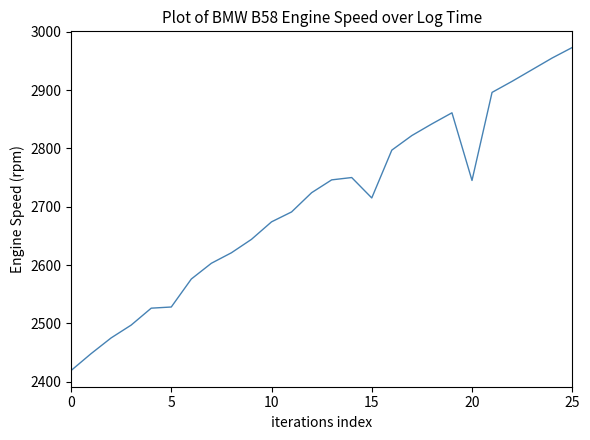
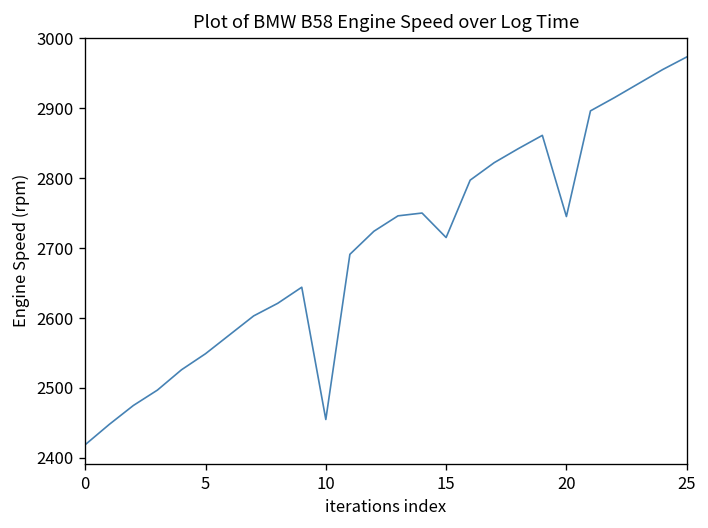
  {
    "0": 2420,
-   "5": 2530,
-   "10": 2670,
+   "5": 2550,
+   "10": 2460,
    "15": 2720,
    "20": 2750,
    "25": 2970
  }
